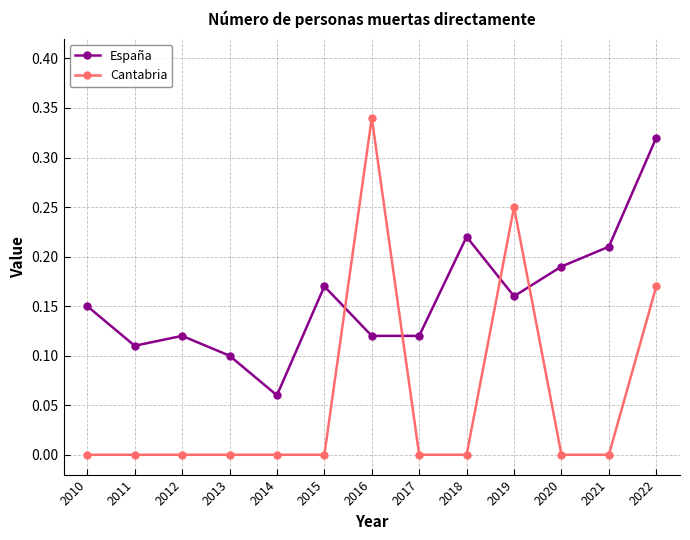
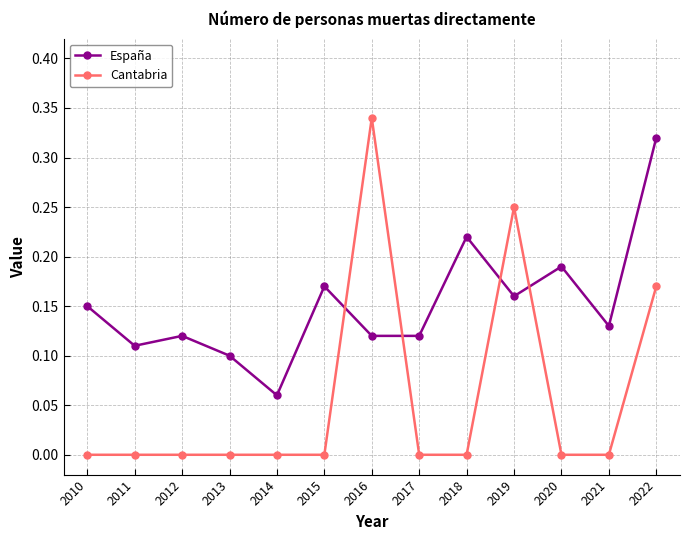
  {
    "España": {
      "2010": 0.15,
      "2011": 0.11,
      "2012": 0.12,
      "2013": 0.10,
      "2014": 0.06,
      "2015": 0.17,
      "2016": 0.12,
      "2017": 0.12,
      "2018": 0.22,
      "2019": 0.16,
      "2020": 0.19,
-     "2021": 0.21,
+     "2021": 0.13,
      "2022": 0.32
    },
    "Cantabria": {
      "2010": 0.00,
      "2011": 0.00,
      "2012": 0.00,
      "2013": 0.00,
      "2014": 0.00,
      "2015": 0.00,
      "2016": 0.34,
      "2017": 0.00,
      "2018": 0.00,
      "2019": 0.25,
      "2020": 0.00,
      "2021": 0.00,
      "2022": 0.17
    }
  }
